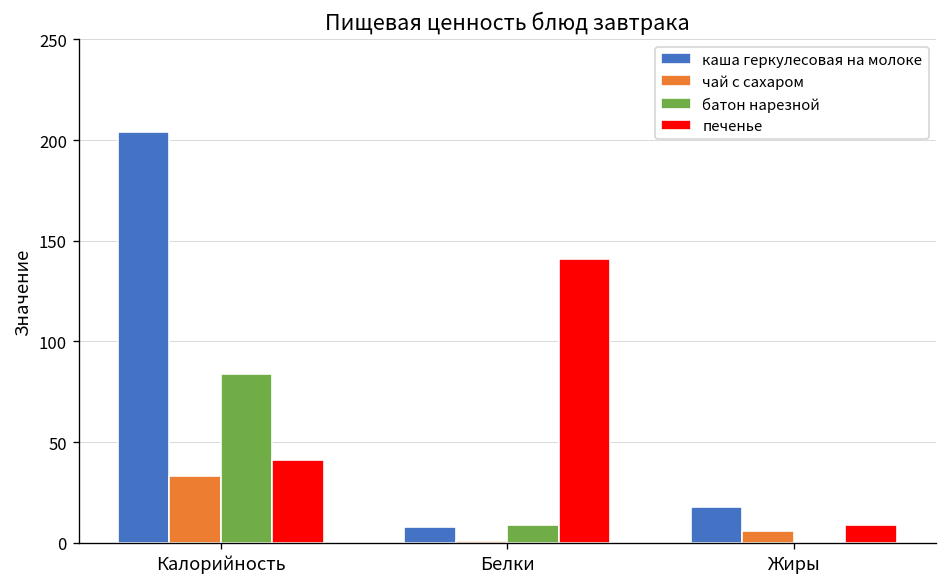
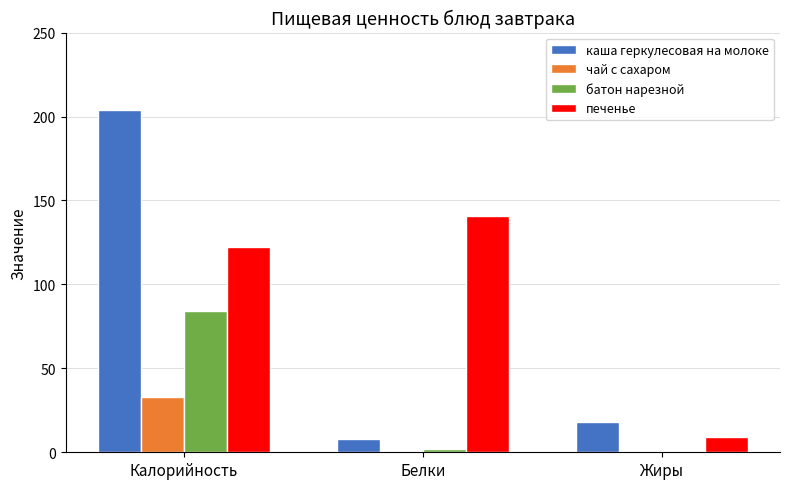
  {
    "каша геркулесовая на молоке": {
      "Калорийность": 204,
      "Белки": 8,
      "Жиры": 18
    },
    "чай с сахаром": {
      "Калорийность": 33,
-     "Жиры": 6
+     "Жиры": 1
    },
    "батон нарезной": {
      "Калорийность": 84,
-     "Белки": 9,
+     "Белки": 2,
      "Жиры": 0
    },
    "печенье": {
-     "Калорийность": 41,
+     "Калорийность": 122,
      "Белки": 141,
      "Жиры": 9
    }
  }
